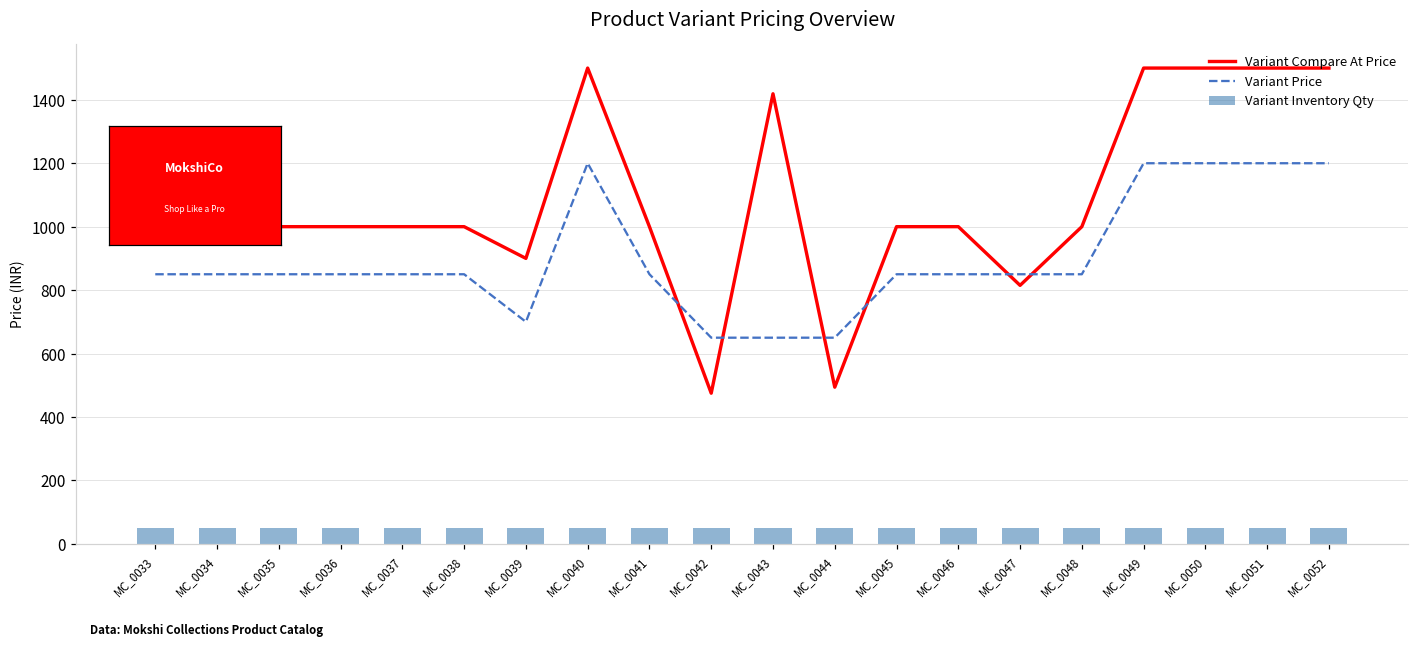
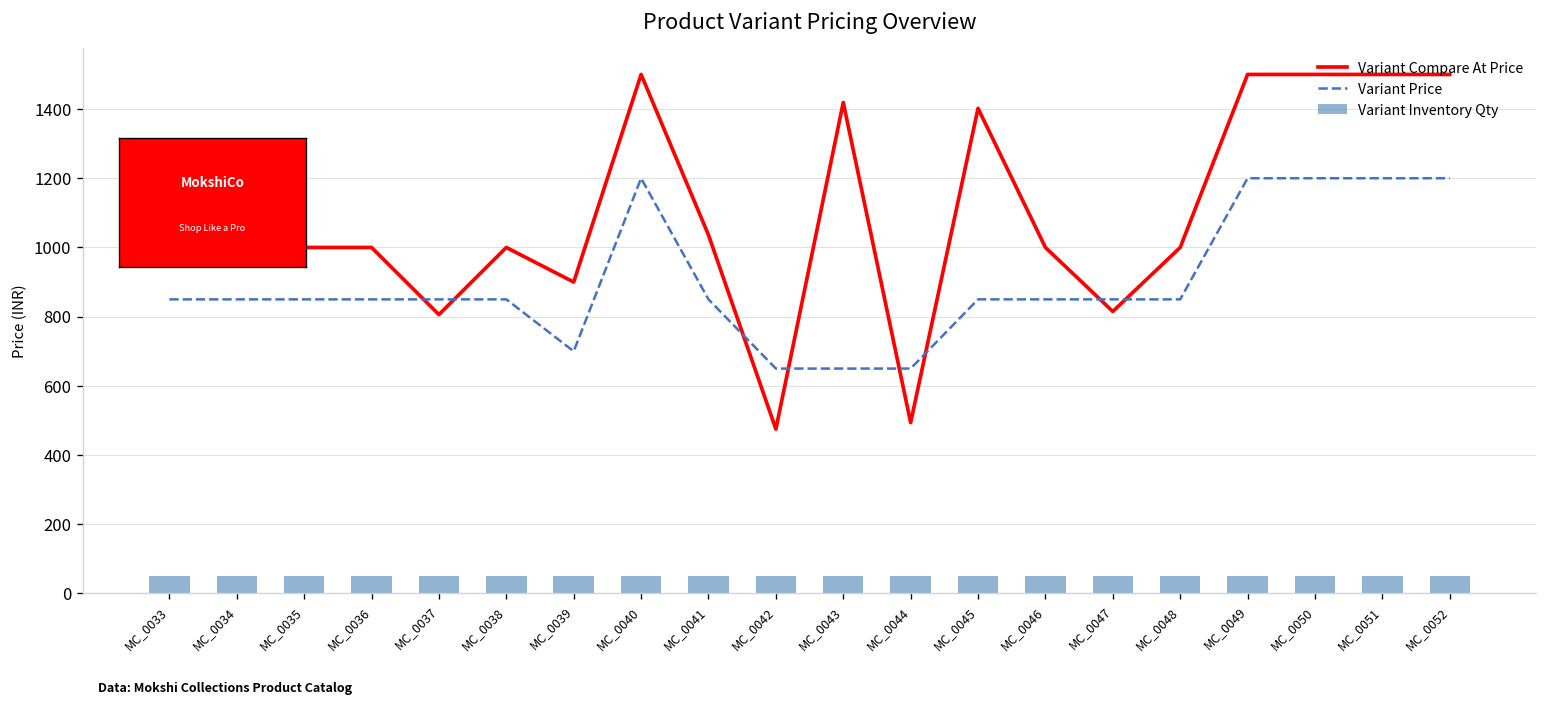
  {
    "Variant Compare At Price": {
      "MC_0033": 1000,
      "MC_0034": 1000,
      "MC_0035": 1000,
      "MC_0036": 1000,
-     "MC_0037": 1000,
+     "MC_0037": 810,
      "MC_0038": 1000,
      "MC_0039": 900,
      "MC_0040": 1500,
-     "MC_0041": 1000,
+     "MC_0041": 1040,
      "MC_0042": 480,
      "MC_0043": 1420,
      "MC_0044": 490,
-     "MC_0045": 1000,
+     "MC_0045": 1400,
      "MC_0046": 1000,
      "MC_0047": 820,
      "MC_0048": 1000,
      "MC_0049": 1500,
      "MC_0050": 1500,
      "MC_0051": 1500,
      "MC_0052": 1500
    }
  }
